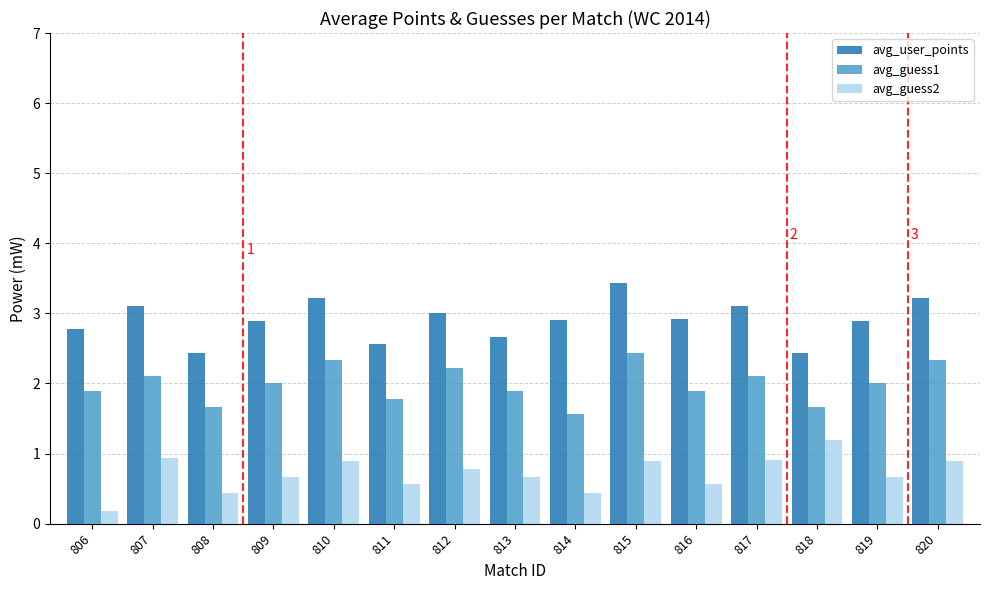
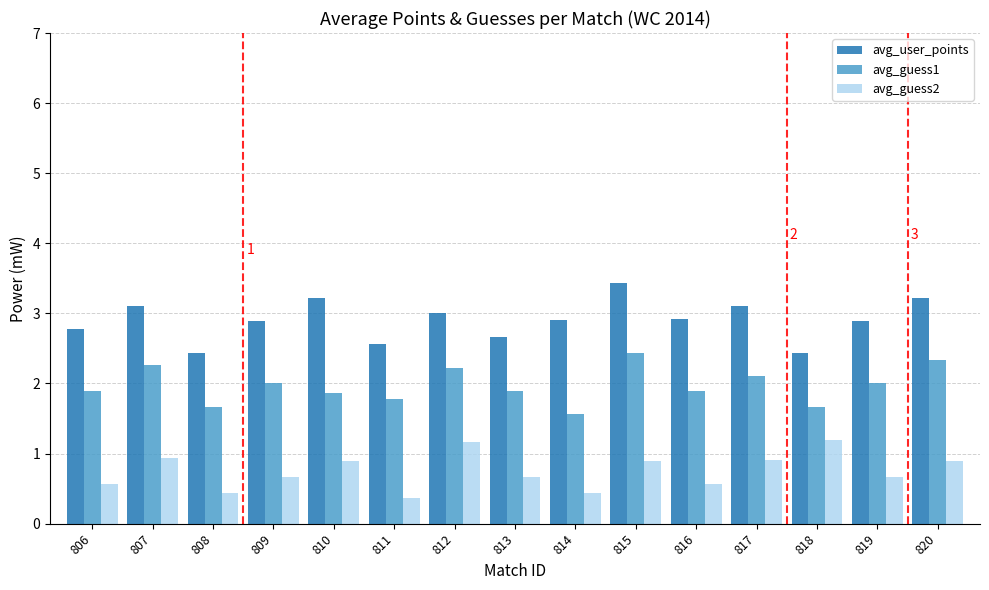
  {
    "avg_user_points": {
      "806": 2.8,
      "807": 3.1,
      "808": 2.4,
      "809": 2.9,
      "810": 3.2,
      "811": 2.6,
      "812": 3.0,
      "813": 2.7,
      "814": 2.9,
      "815": 3.4,
      "816": 2.9,
      "817": 3.1,
      "818": 2.4,
      "819": 2.9,
      "820": 3.2
    },
    "avg_guess1": {
      "806": 1.9,
-     "807": 2.1,
+     "807": 2.3,
      "808": 1.7,
      "809": 2.0,
-     "810": 2.3,
+     "810": 1.9,
      "811": 1.8,
      "812": 2.2,
      "813": 1.9,
      "814": 1.6,
      "815": 2.4,
      "816": 1.9,
      "817": 2.1,
      "818": 1.7,
      "819": 2.0,
      "820": 2.3
    },
    "avg_guess2": {
-     "806": 0.2,
+     "806": 0.6,
      "807": 0.9,
      "808": 0.4,
      "809": 0.7,
      "810": 0.9,
-     "811": 0.6,
-     "812": 0.8,
+     "811": 0.4,
+     "812": 1.2,
      "813": 0.7,
      "814": 0.4,
      "815": 0.9,
      "816": 0.6,
      "817": 0.9,
      "818": 1.2,
      "819": 0.7,
      "820": 0.9
    }
  }
